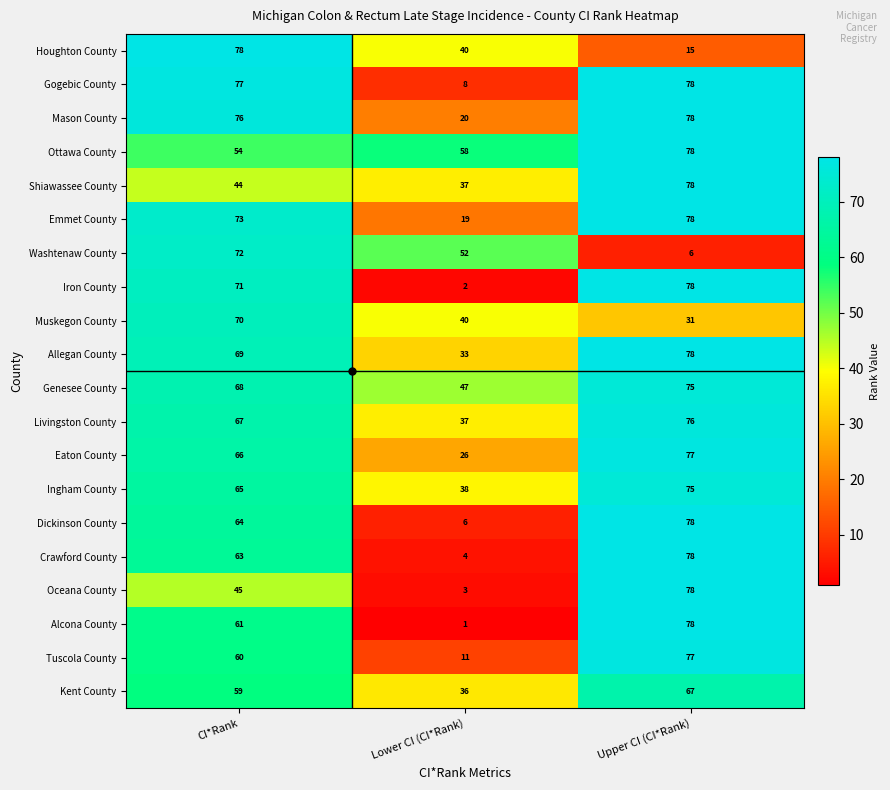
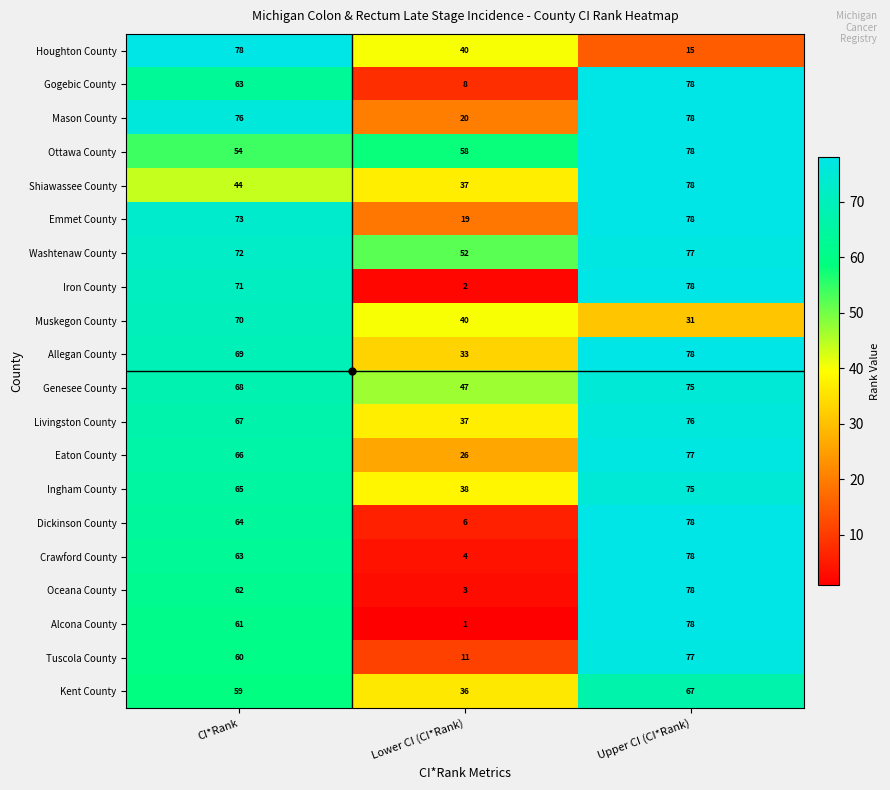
  {
    "Houghton County": {
      "CI*Rank": 78,
      "Lower CI (CI*Rank)": 40,
      "Upper CI (CI*Rank)": 15
    },
    "Gogebic County": {
-     "CI*Rank": 77,
+     "CI*Rank": 63,
      "Lower CI (CI*Rank)": 8,
      "Upper CI (CI*Rank)": 78
    },
    "Mason County": {
      "CI*Rank": 76,
      "Lower CI (CI*Rank)": 20,
      "Upper CI (CI*Rank)": 78
    },
    "Ottawa County": {
      "CI*Rank": 54,
      "Lower CI (CI*Rank)": 58,
      "Upper CI (CI*Rank)": 78
    },
    "Shiawassee County": {
      "CI*Rank": 44,
      "Lower CI (CI*Rank)": 37,
      "Upper CI (CI*Rank)": 78
    },
    "Emmet County": {
      "CI*Rank": 73,
      "Lower CI (CI*Rank)": 19,
      "Upper CI (CI*Rank)": 78
    },
    "Washtenaw County": {
      "CI*Rank": 72,
      "Lower CI (CI*Rank)": 52,
-     "Upper CI (CI*Rank)": 6
+     "Upper CI (CI*Rank)": 77
    },
    "Iron County": {
      "CI*Rank": 71,
      "Lower CI (CI*Rank)": 2,
      "Upper CI (CI*Rank)": 78
    },
    "Muskegon County": {
      "CI*Rank": 70,
      "Lower CI (CI*Rank)": 40,
      "Upper CI (CI*Rank)": 31
    },
    "Allegan County": {
      "CI*Rank": 69,
      "Lower CI (CI*Rank)": 33,
      "Upper CI (CI*Rank)": 78
    },
    "Genesee County": {
      "CI*Rank": 68,
      "Lower CI (CI*Rank)": 47,
      "Upper CI (CI*Rank)": 75
    },
    "Livingston County": {
      "CI*Rank": 67,
      "Lower CI (CI*Rank)": 37,
      "Upper CI (CI*Rank)": 76
    },
    "Eaton County": {
      "CI*Rank": 66,
      "Lower CI (CI*Rank)": 26,
      "Upper CI (CI*Rank)": 77
    },
    "Ingham County": {
      "CI*Rank": 65,
      "Lower CI (CI*Rank)": 38,
      "Upper CI (CI*Rank)": 75
    },
    "Dickinson County": {
      "CI*Rank": 64,
      "Lower CI (CI*Rank)": 6,
      "Upper CI (CI*Rank)": 78
    },
    "Crawford County": {
      "CI*Rank": 63,
      "Lower CI (CI*Rank)": 4,
      "Upper CI (CI*Rank)": 78
    },
    "Oceana County": {
-     "CI*Rank": 45,
+     "CI*Rank": 62,
      "Lower CI (CI*Rank)": 3,
      "Upper CI (CI*Rank)": 78
    },
    "Alcona County": {
      "CI*Rank": 61,
      "Lower CI (CI*Rank)": 1,
      "Upper CI (CI*Rank)": 78
    },
    "Tuscola County": {
      "CI*Rank": 60,
      "Lower CI (CI*Rank)": 11,
      "Upper CI (CI*Rank)": 77
    },
    "Kent County": {
      "CI*Rank": 59,
      "Lower CI (CI*Rank)": 36,
      "Upper CI (CI*Rank)": 67
    }
  }
